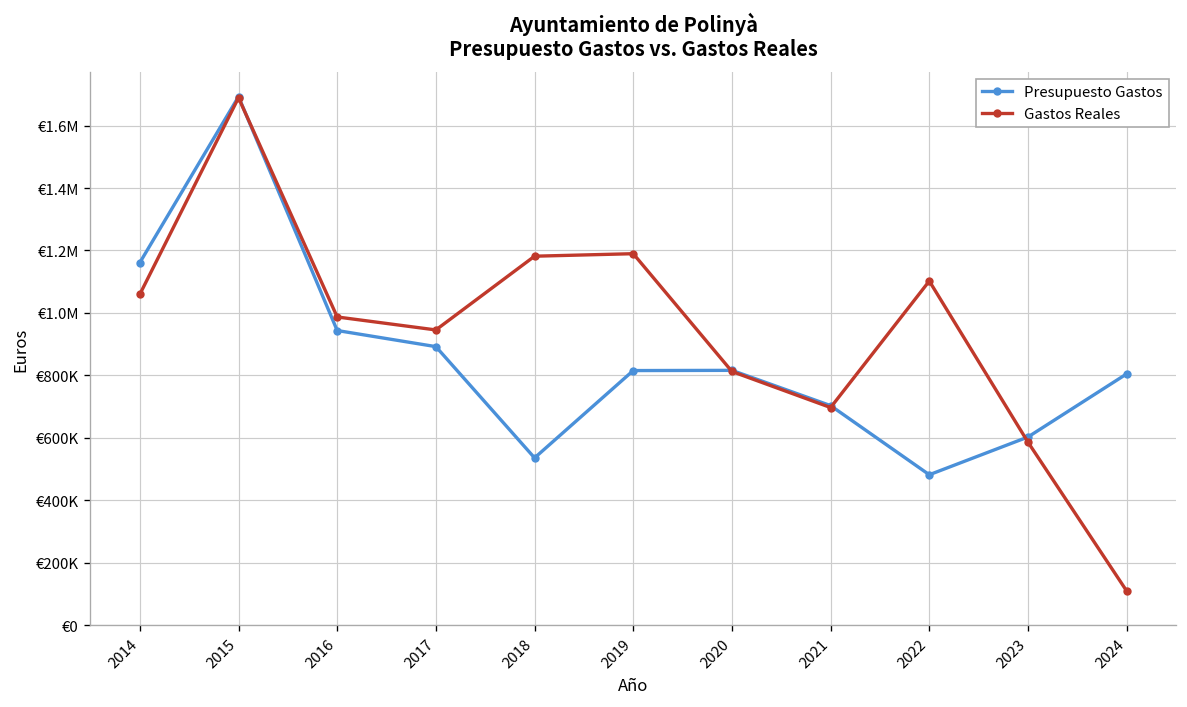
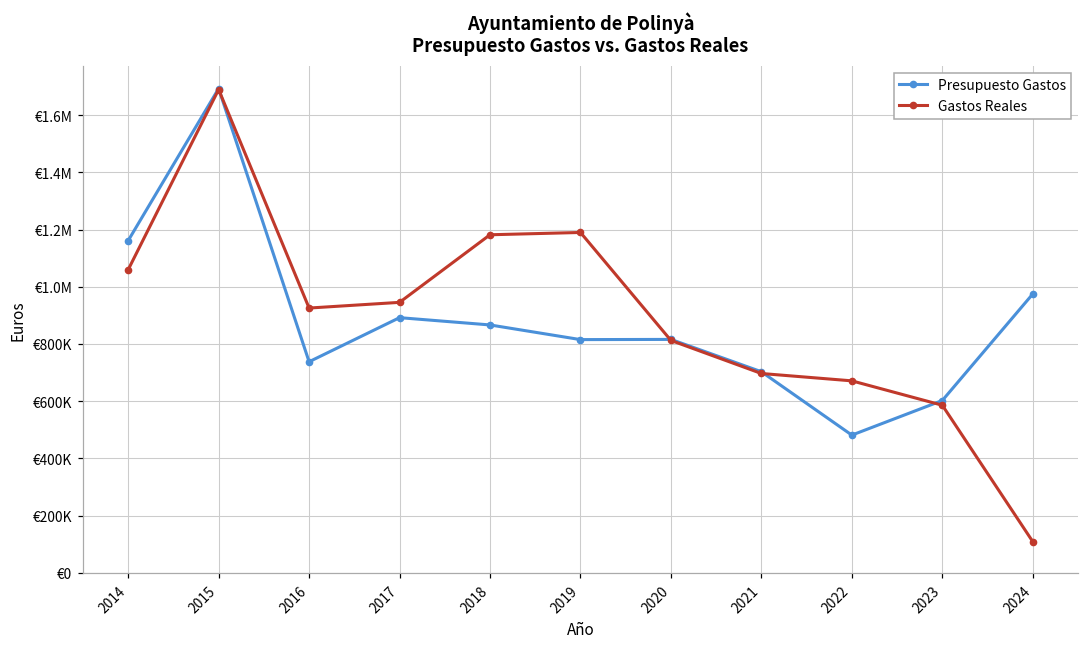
  {
    "Presupuesto Gastos": {
      "2014": "€1160000",
-     "2016": "€940000",
+     "2016": "€740000",
      "2017": "€890000",
-     "2018": "€540000",
+     "2018": "€870000",
      "2019": "€820000",
      "2022": "€480000",
      "2023": "€600000",
-     "2024": "€800000"
+     "2024": "€970000"
    },
    "Gastos Reales": {
      "2014": "€1060000",
-     "2016": "€990000",
+     "2016": "€930000",
      "2017": "€950000",
      "2018": "€1180000",
      "2019": "€1190000",
-     "2022": "€1100000",
+     "2022": "€670000",
      "2023": "€590000",
      "2024": "€110000"
    }
  }
